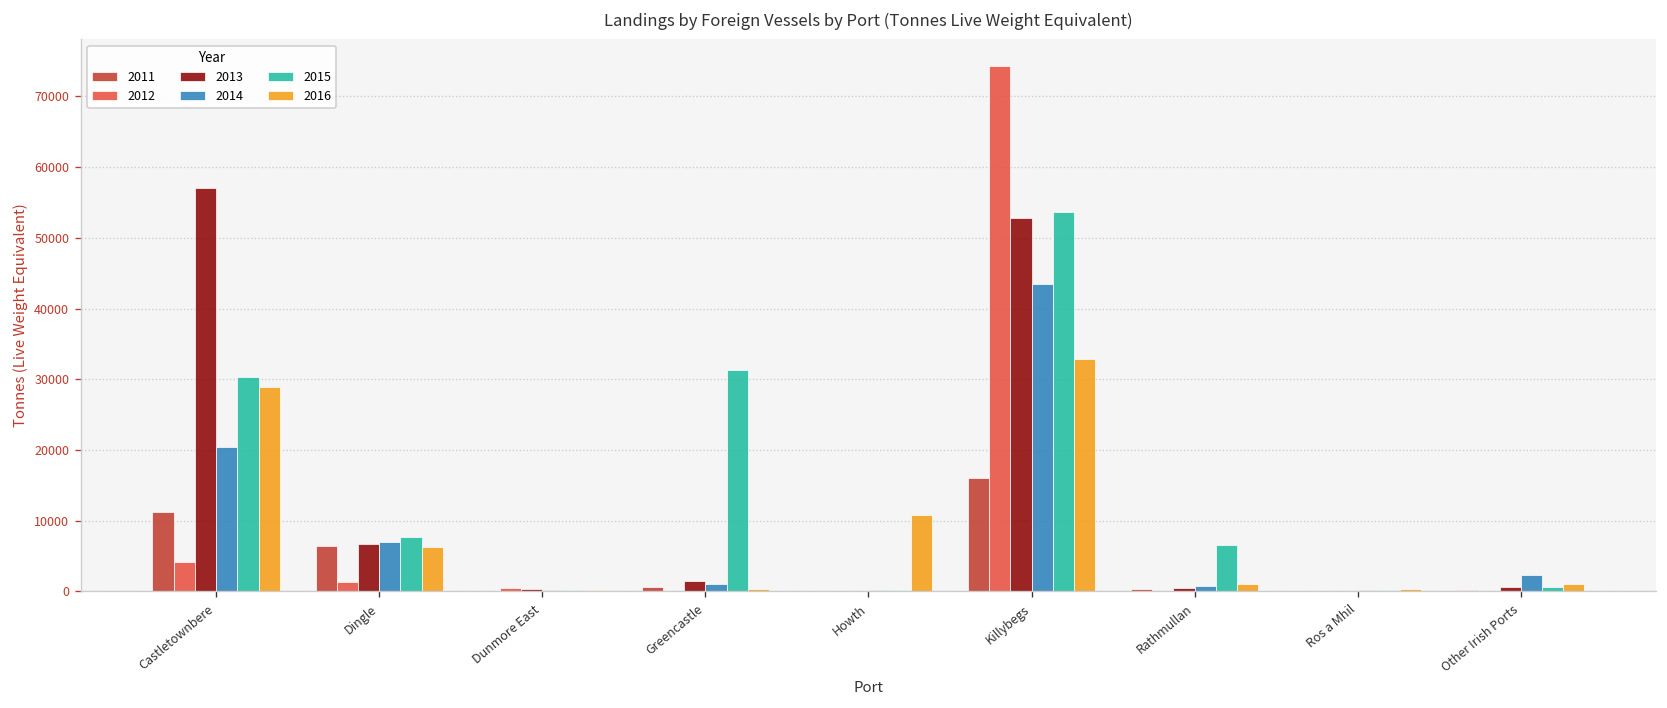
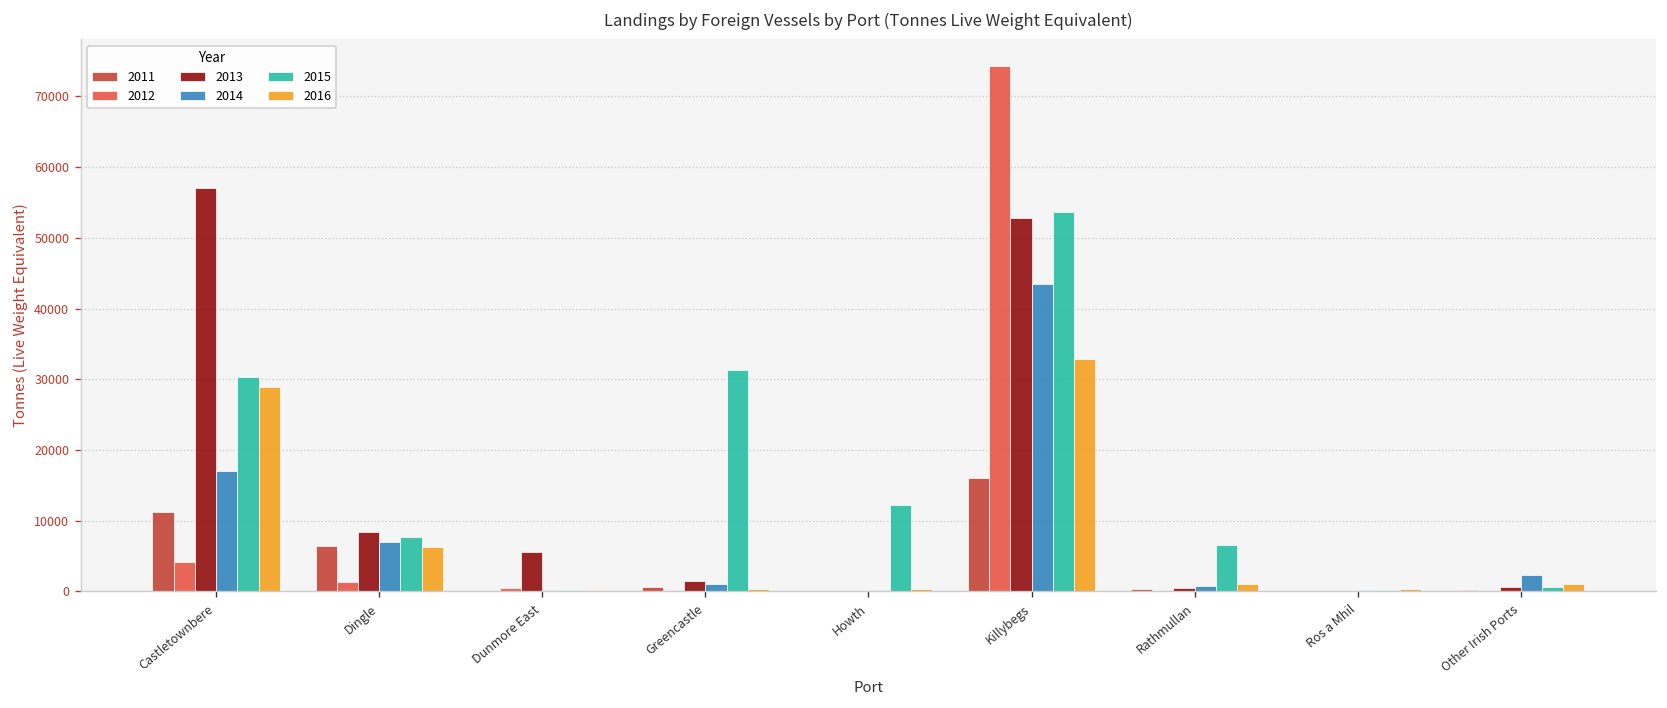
  {
    "2013": {
      "Castletownbere": 57000,
-     "Dingle": 7000,
-     "Dunmore East": 0,
+     "Dingle": 8000,
+     "Dunmore East": 6000,
      "Greencastle": 1000,
      "Killybegs": 53000,
      "Rathmullan": 0,
      "Other Irish Ports": 1000
    },
    "2014": {
-     "Castletownbere": 20000,
+     "Castletownbere": 17000,
      "Dingle": 7000,
      "Greencastle": 1000,
      "Killybegs": 43000,
      "Rathmullan": 1000,
      "Other Irish Ports": 2000
    },
    "2015": {
      "Castletownbere": 30000,
      "Dingle": 8000,
      "Greencastle": 31000,
-     "Howth": 0,
+     "Howth": 12000,
      "Killybegs": 54000,
      "Rathmullan": 7000,
      "Other Irish Ports": 1000
    },
    "2016": {
      "Castletownbere": 29000,
      "Dingle": 6000,
-     "Howth": 11000,
+     "Howth": 0,
      "Killybegs": 33000,
      "Rathmullan": 1000,
      "Other Irish Ports": 1000
    }
  }
